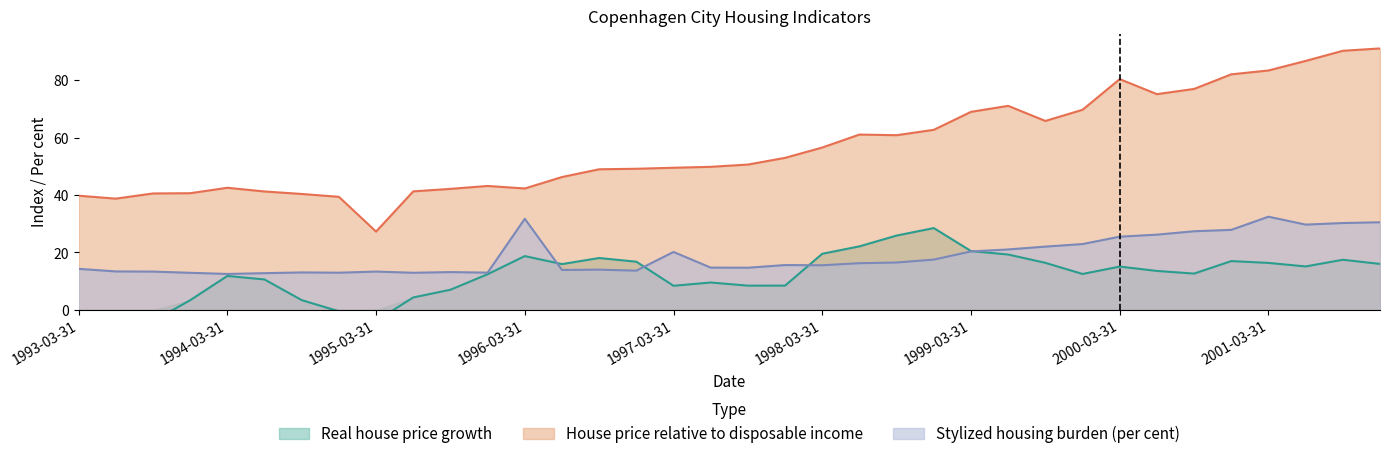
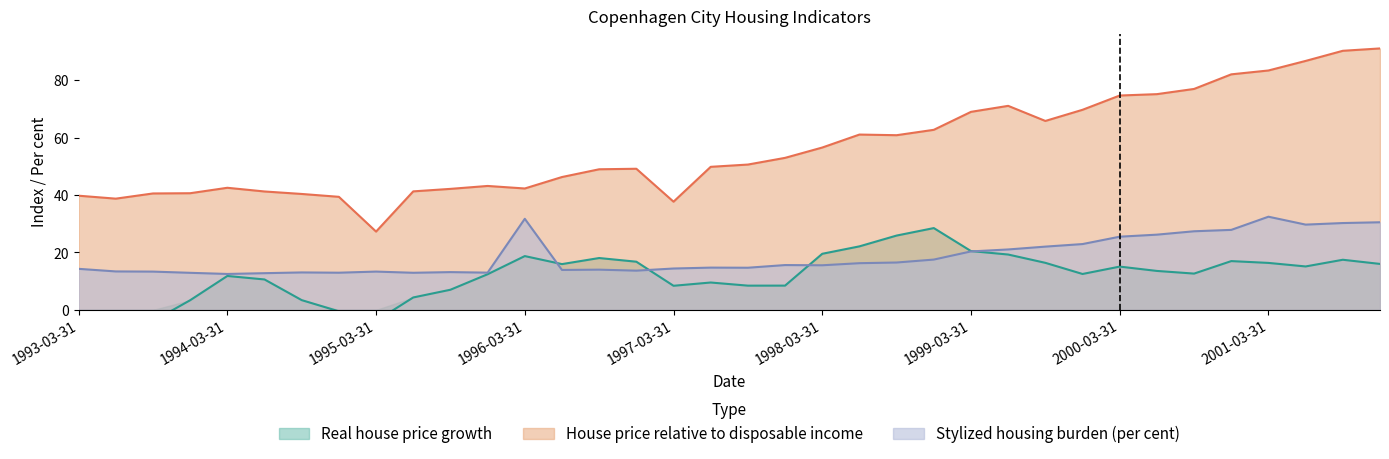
  {
    "Real house price growth": {
      "1993-03-31": 0,
      "1995-03-31": 0
    },
    "House price relative to disposable income": {
      "1993-03-31": 40,
      "1994-03-31": 43,
      "1995-03-31": 27,
      "1996-03-31": 42,
-     "1997-03-31": 49,
+     "1997-03-31": 38,
      "1998-03-31": 57,
      "1999-03-31": 69,
-     "2000-03-31": 80,
+     "2000-03-31": 75,
      "2001-03-31": 83
    },
    "Stylized housing burden (per cent)": {
      "1993-03-31": 14,
      "1995-03-31": 13,
      "1996-03-31": 32,
-     "1997-03-31": 20,
+     "1997-03-31": 14,
      "1998-03-31": 16,
      "2000-03-31": 25,
      "2001-03-31": 32
    }
  }
